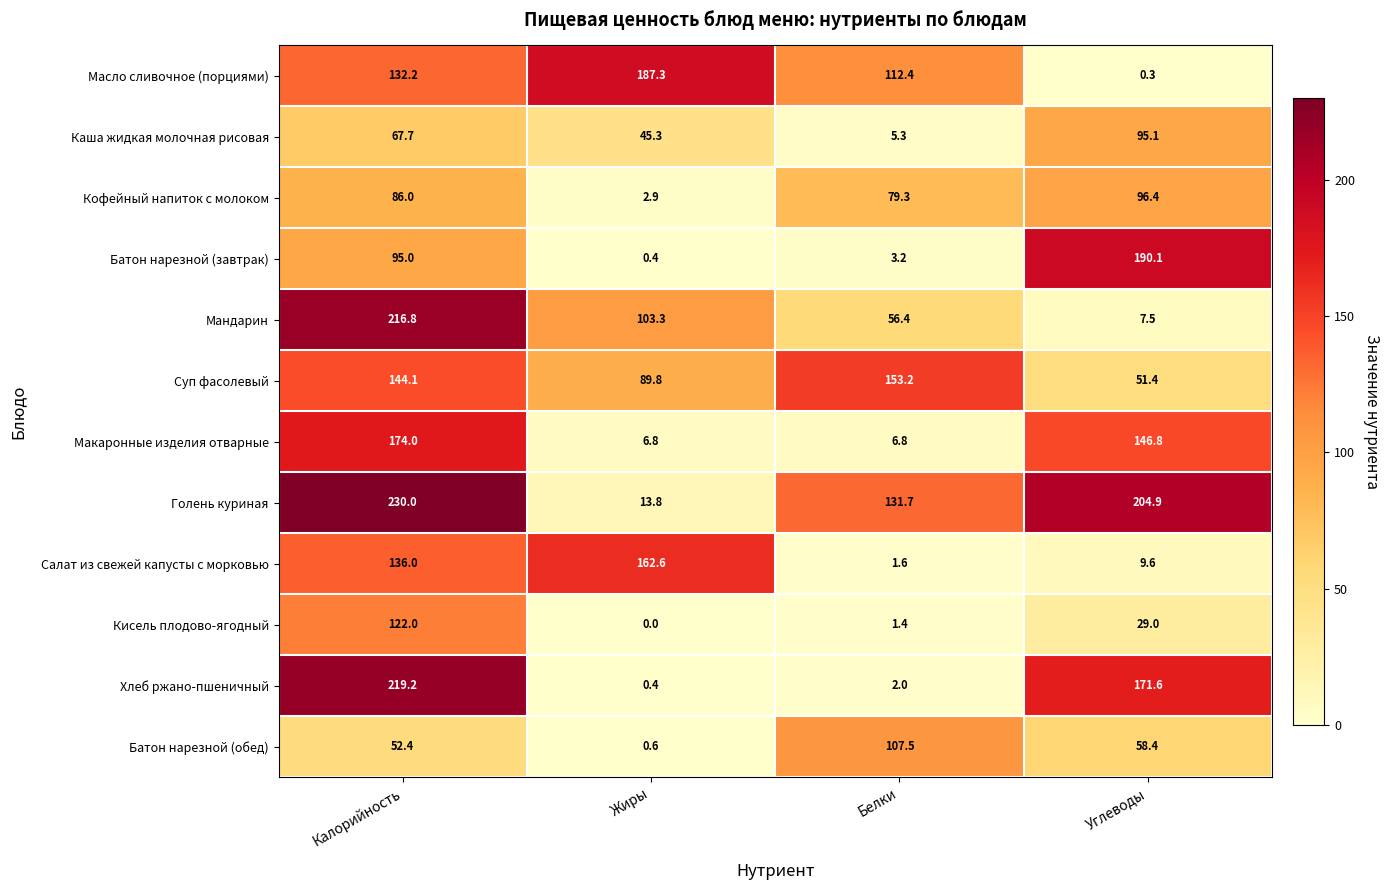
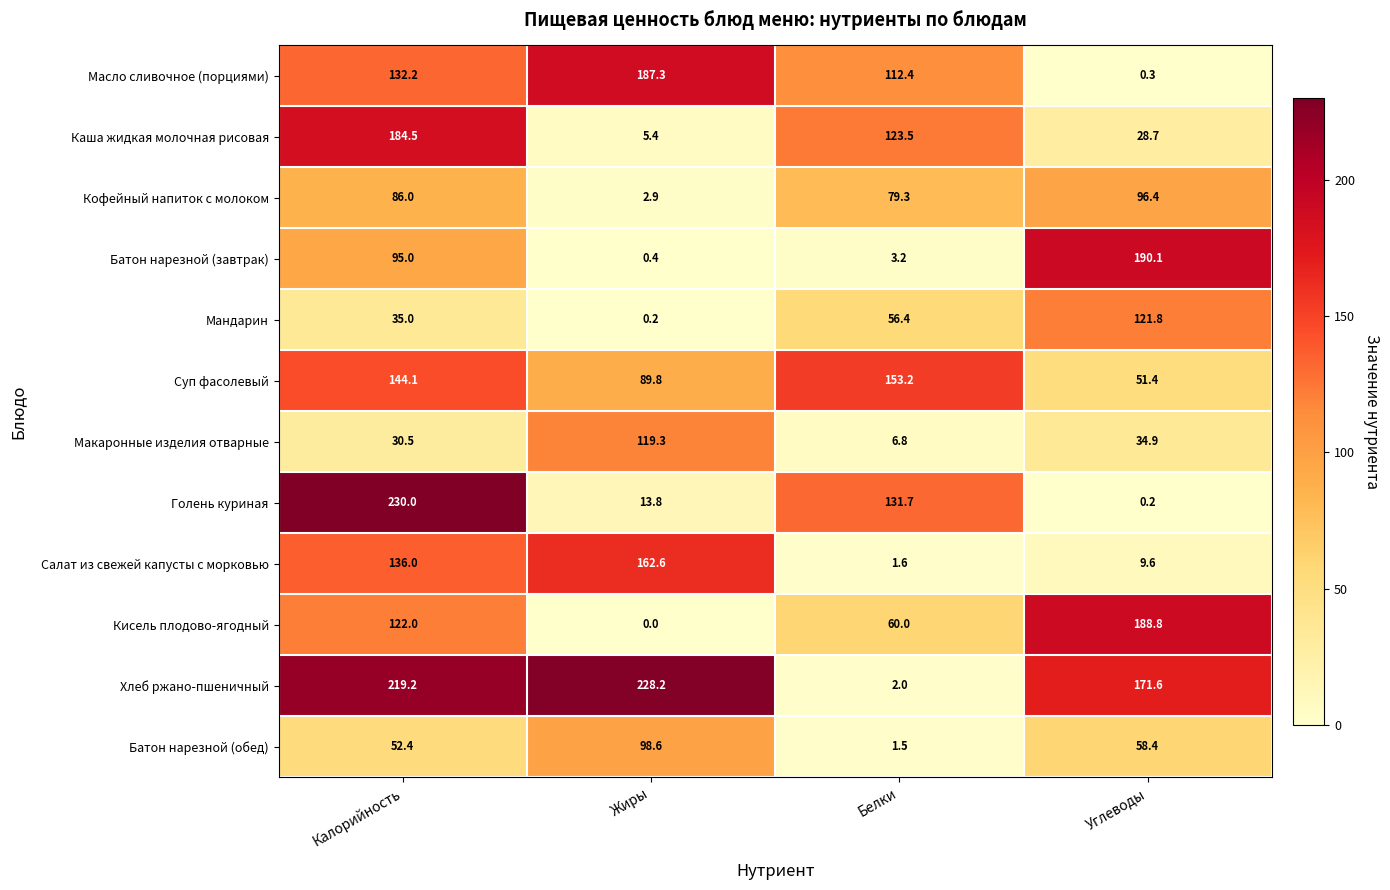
  {
    "Масло сливочное (порциями)": {
      "Калорийность": 132.2,
      "Жиры": 187.3,
      "Белки": 112.4,
      "Углеводы": 0.3
    },
    "Каша жидкая молочная рисовая": {
-     "Калорийность": 67.7,
-     "Жиры": 45.3,
-     "Белки": 5.3,
-     "Углеводы": 95.1
+     "Калорийность": 184.5,
+     "Жиры": 5.4,
+     "Белки": 123.5,
+     "Углеводы": 28.7
    },
    "Кофейный напиток с молоком": {
      "Калорийность": 86.0,
      "Жиры": 2.9,
      "Белки": 79.3,
      "Углеводы": 96.4
    },
    "Батон нарезной (завтрак)": {
      "Калорийность": 95.0,
      "Жиры": 0.4,
      "Белки": 3.2,
      "Углеводы": 190.1
    },
    "Мандарин": {
-     "Калорийность": 216.8,
-     "Жиры": 103.3,
+     "Калорийность": 35.0,
+     "Жиры": 0.2,
      "Белки": 56.4,
-     "Углеводы": 7.5
+     "Углеводы": 121.8
    },
    "Суп фасолевый": {
      "Калорийность": 144.1,
      "Жиры": 89.8,
      "Белки": 153.2,
      "Углеводы": 51.4
    },
    "Макаронные изделия отварные": {
-     "Калорийность": 174.0,
-     "Жиры": 6.8,
+     "Калорийность": 30.5,
+     "Жиры": 119.3,
      "Белки": 6.8,
-     "Углеводы": 146.8
+     "Углеводы": 34.9
    },
    "Голень куриная": {
      "Калорийность": 230.0,
      "Жиры": 13.8,
      "Белки": 131.7,
-     "Углеводы": 204.9
+     "Углеводы": 0.2
    },
    "Салат из свежей капусты с морковью": {
      "Калорийность": 136.0,
      "Жиры": 162.6,
      "Белки": 1.6,
      "Углеводы": 9.6
    },
    "Кисель плодово-ягодный": {
      "Калорийность": 122.0,
      "Жиры": 0.0,
-     "Белки": 1.4,
-     "Углеводы": 29.0
+     "Белки": 60.0,
+     "Углеводы": 188.8
    },
    "Хлеб ржано-пшеничный": {
      "Калорийность": 219.2,
-     "Жиры": 0.4,
+     "Жиры": 228.2,
      "Белки": 2.0,
      "Углеводы": 171.6
    },
    "Батон нарезной (обед)": {
      "Калорийность": 52.4,
-     "Жиры": 0.6,
-     "Белки": 107.5,
+     "Жиры": 98.6,
+     "Белки": 1.5,
      "Углеводы": 58.4
    }
  }
